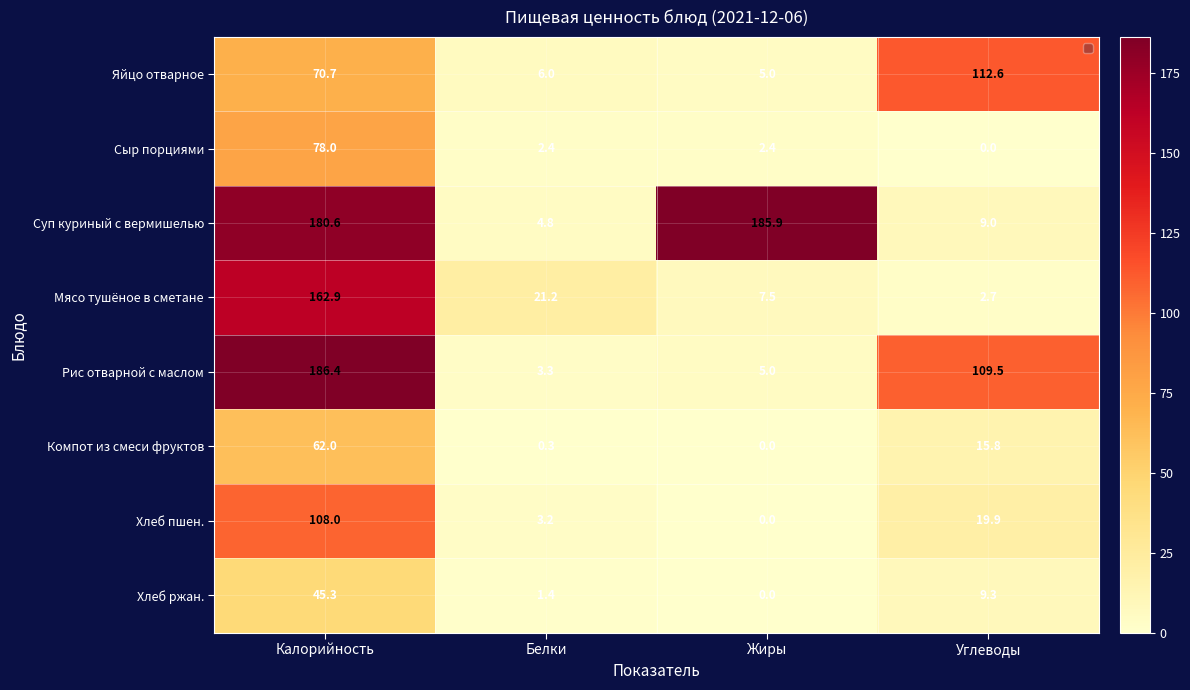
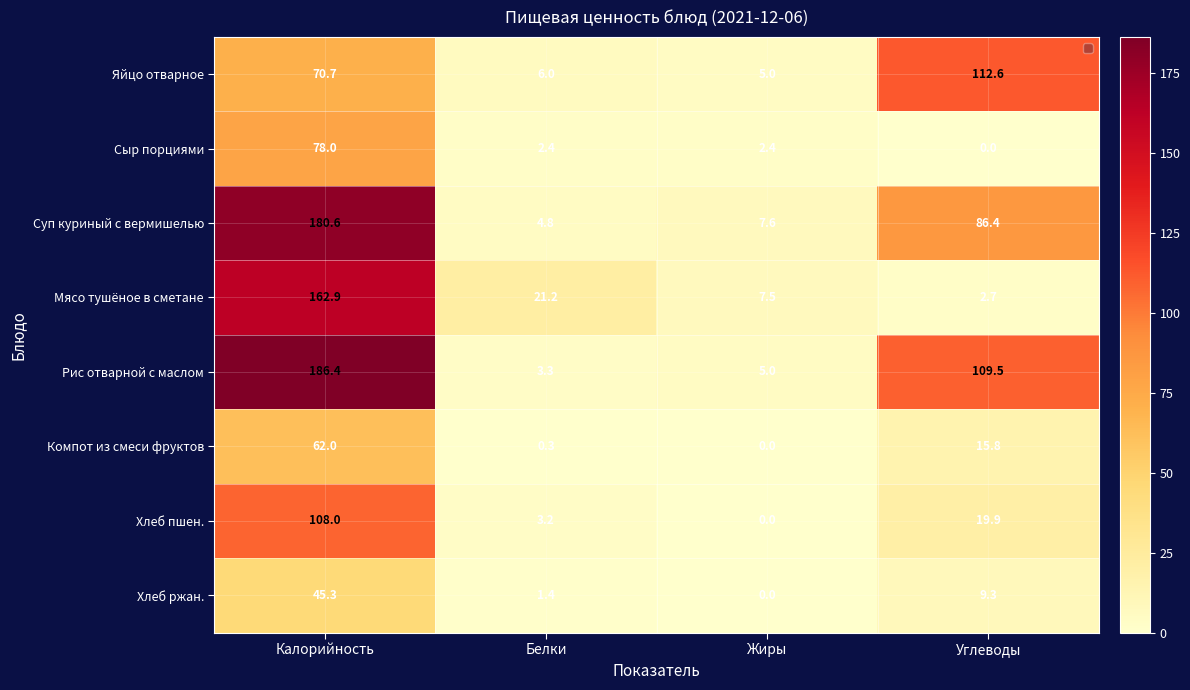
  {
    "Яйцо отварное": {
      "Калорийность": 70.7,
      "Белки": 6.0,
      "Жиры": 5.0,
      "Углеводы": 112.6
    },
    "Сыр порциями": {
      "Калорийность": 78.0,
      "Белки": 2.4,
      "Жиры": 2.4,
      "Углеводы": 0.0
    },
    "Суп куриный с вермишелью": {
      "Калорийность": 180.6,
      "Белки": 4.8,
-     "Жиры": 185.9,
-     "Углеводы": 9.0
+     "Жиры": 7.6,
+     "Углеводы": 86.4
    },
    "Мясо тушёное в сметане": {
      "Калорийность": 162.9,
      "Белки": 21.2,
      "Жиры": 7.5,
      "Углеводы": 2.7
    },
    "Рис отварной с маслом": {
      "Калорийность": 186.4,
      "Белки": 3.3,
      "Жиры": 5.0,
      "Углеводы": 109.5
    },
    "Компот из смеси фруктов": {
      "Калорийность": 62.0,
      "Белки": 0.3,
      "Жиры": 0.0,
      "Углеводы": 15.8
    },
    "Хлеб пшен.": {
      "Калорийность": 108.0,
      "Белки": 3.2,
      "Жиры": 0.0,
      "Углеводы": 19.9
    },
    "Хлеб ржан.": {
      "Калорийность": 45.3,
      "Белки": 1.4,
      "Жиры": 0.0,
      "Углеводы": 9.3
    }
  }
